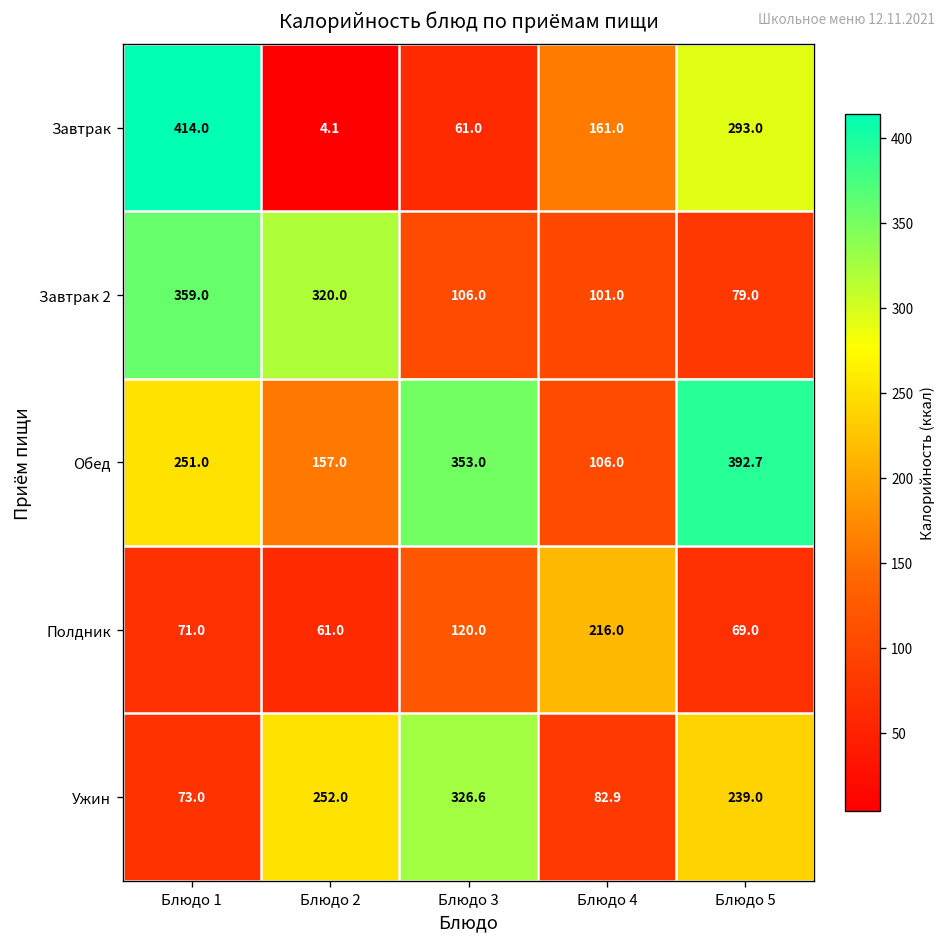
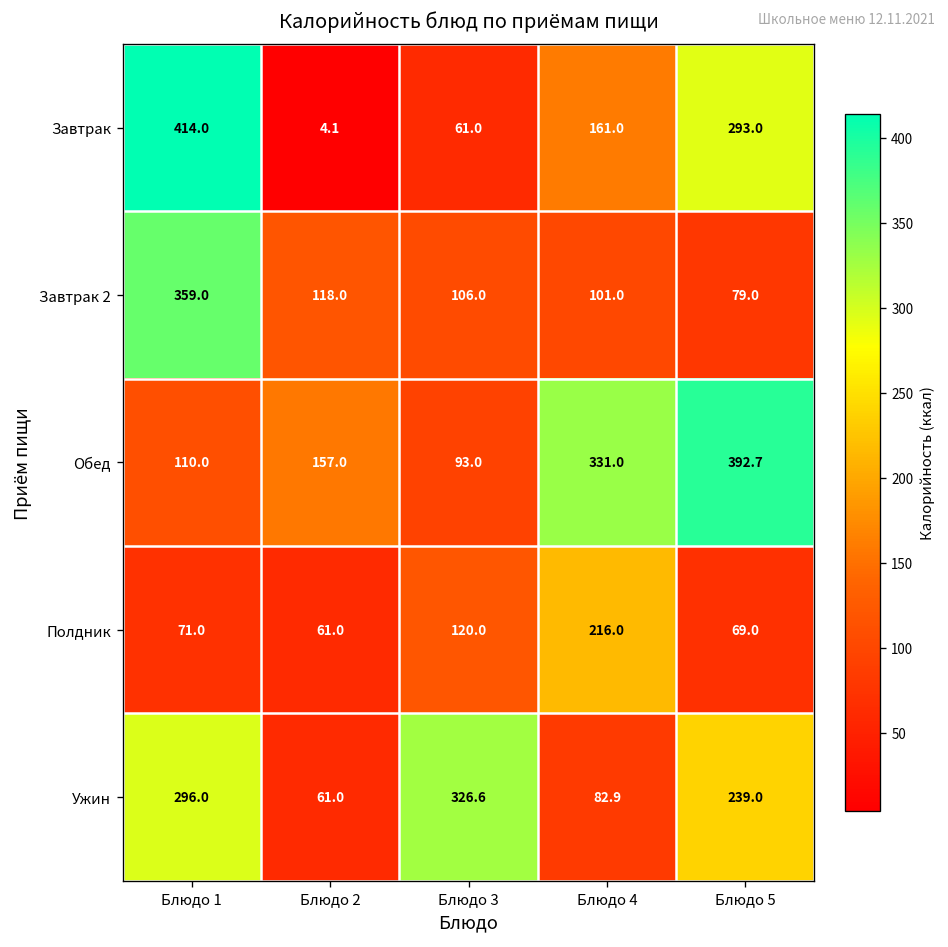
  {
    "Завтрак": {
      "Блюдо 1": 414.0,
      "Блюдо 2": 4.1,
      "Блюдо 3": 61.0,
      "Блюдо 4": 161.0,
      "Блюдо 5": 293.0
    },
    "Завтрак 2": {
      "Блюдо 1": 359.0,
-     "Блюдо 2": 320.0,
+     "Блюдо 2": 118.0,
      "Блюдо 3": 106.0,
      "Блюдо 4": 101.0,
      "Блюдо 5": 79.0
    },
    "Обед": {
-     "Блюдо 1": 251.0,
+     "Блюдо 1": 110.0,
      "Блюдо 2": 157.0,
-     "Блюдо 3": 353.0,
-     "Блюдо 4": 106.0,
+     "Блюдо 3": 93.0,
+     "Блюдо 4": 331.0,
      "Блюдо 5": 392.7
    },
    "Полдник": {
      "Блюдо 1": 71.0,
      "Блюдо 2": 61.0,
      "Блюдо 3": 120.0,
      "Блюдо 4": 216.0,
      "Блюдо 5": 69.0
    },
    "Ужин": {
-     "Блюдо 1": 73.0,
-     "Блюдо 2": 252.0,
+     "Блюдо 1": 296.0,
+     "Блюдо 2": 61.0,
      "Блюдо 3": 326.6,
      "Блюдо 4": 82.9,
      "Блюдо 5": 239.0
    }
  }
